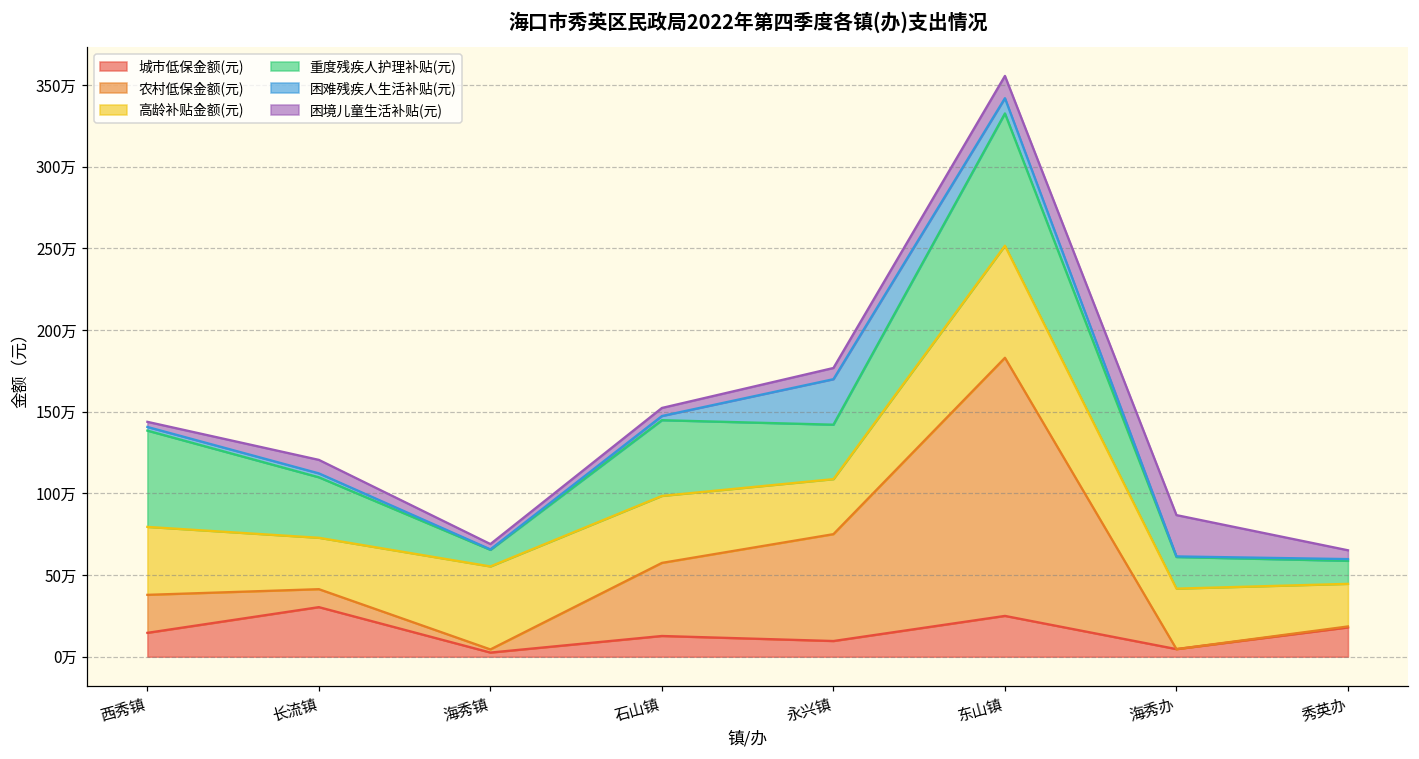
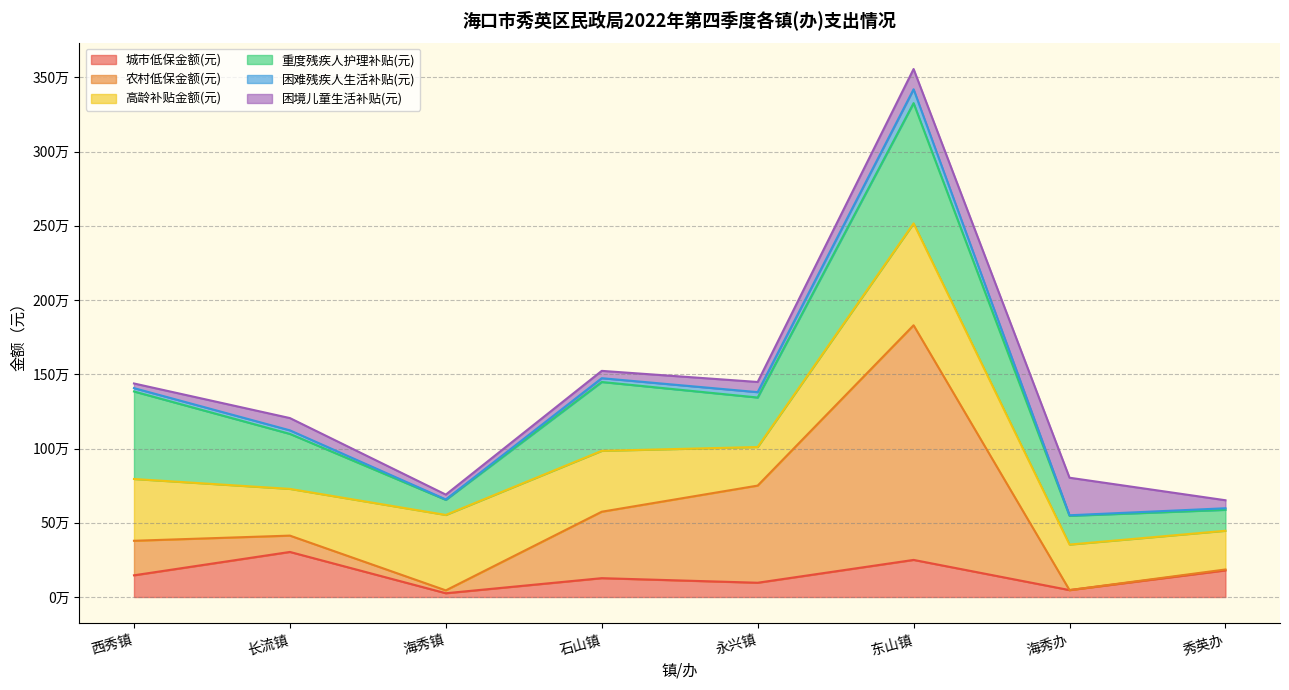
  {
    "高龄补贴金额(元)": {
      "西秀镇": "42万",
      "长流镇": "31万",
      "海秀镇": "51万",
      "石山镇": "41万",
-     "永兴镇": "34万",
+     "永兴镇": "26万",
      "东山镇": "69万",
-     "海秀办": "37万",
+     "海秀办": "31万",
      "秀英办": "26万"
    },
    "重度残疾人护理补贴(元)": {
      "西秀镇": "59万",
      "长流镇": "37万",
      "石山镇": "46万",
      "永兴镇": "33万",
      "东山镇": "81万"
    },
    "困难残疾人生活补贴(元)": {
      "西秀镇": "2万",
      "长流镇": "2万",
      "石山镇": "3万",
-     "永兴镇": "28万",
+     "永兴镇": "4万",
      "东山镇": "9万"
    },
    "困境儿童生活补贴(元)": {
      "西秀镇": "3万",
      "长流镇": "8万",
      "海秀镇": "3万",
      "石山镇": "5万",
      "永兴镇": "7万",
      "东山镇": "14万",
      "海秀办": "25万",
      "秀英办": "5万"
    }
  }
